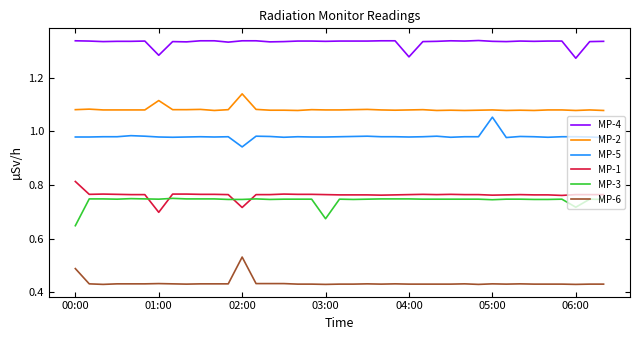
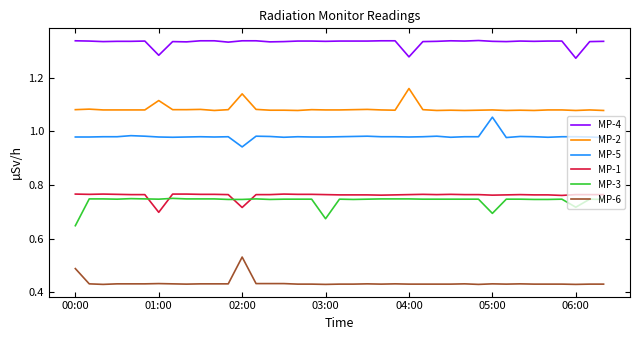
  {
    "MP-4": {
      "00:00": 1.34,
      "01:00": 1.28,
      "02:00": 1.34,
      "03:00": 1.34,
      "04:00": 1.28,
      "05:00": 1.34,
      "06:00": 1.27
    },
    "MP-2": {
      "00:00": 1.08,
      "01:00": 1.12,
      "02:00": 1.14,
      "03:00": 1.08,
-     "04:00": 1.08,
+     "04:00": 1.16,
      "05:00": 1.08,
      "06:00": 1.08
    },
    "MP-5": {
      "00:00": 0.98,
      "01:00": 0.98,
      "02:00": 0.94,
      "03:00": 0.98,
      "04:00": 0.98,
      "05:00": 1.05
    },
    "MP-1": {
-     "00:00": 0.81,
+     "00:00": 0.77,
      "01:00": 0.70,
      "02:00": 0.72,
      "03:00": 0.76,
      "04:00": 0.76,
      "05:00": 0.76
    },
    "MP-3": {
      "00:00": 0.65,
      "01:00": 0.75,
      "02:00": 0.75,
      "03:00": 0.67,
      "04:00": 0.75,
-     "05:00": 0.75
+     "05:00": 0.69
    },
    "MP-6": {
      "00:00": 0.49,
      "01:00": 0.43,
      "02:00": 0.53,
      "03:00": 0.43,
      "04:00": 0.43,
      "05:00": 0.43,
      "06:00": 0.43
    }
  }
